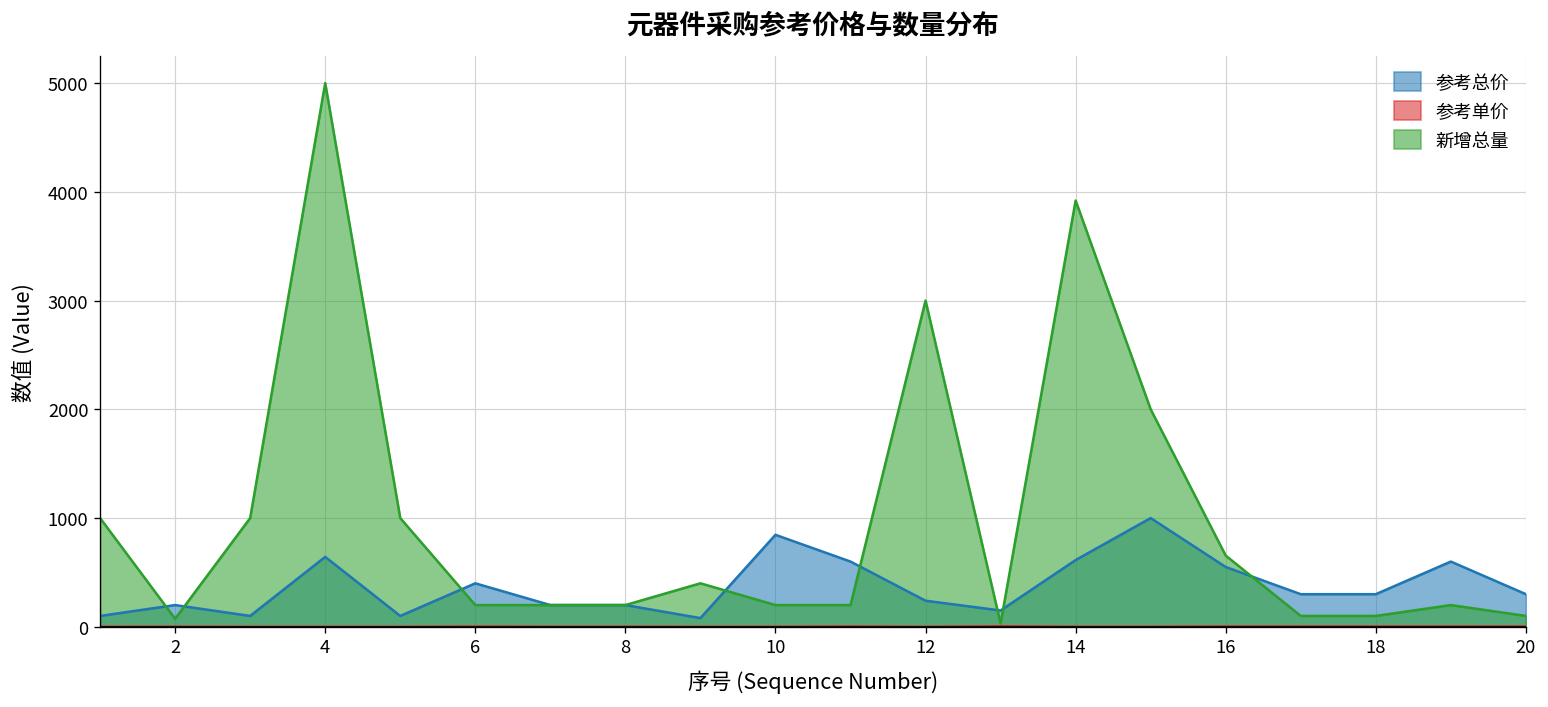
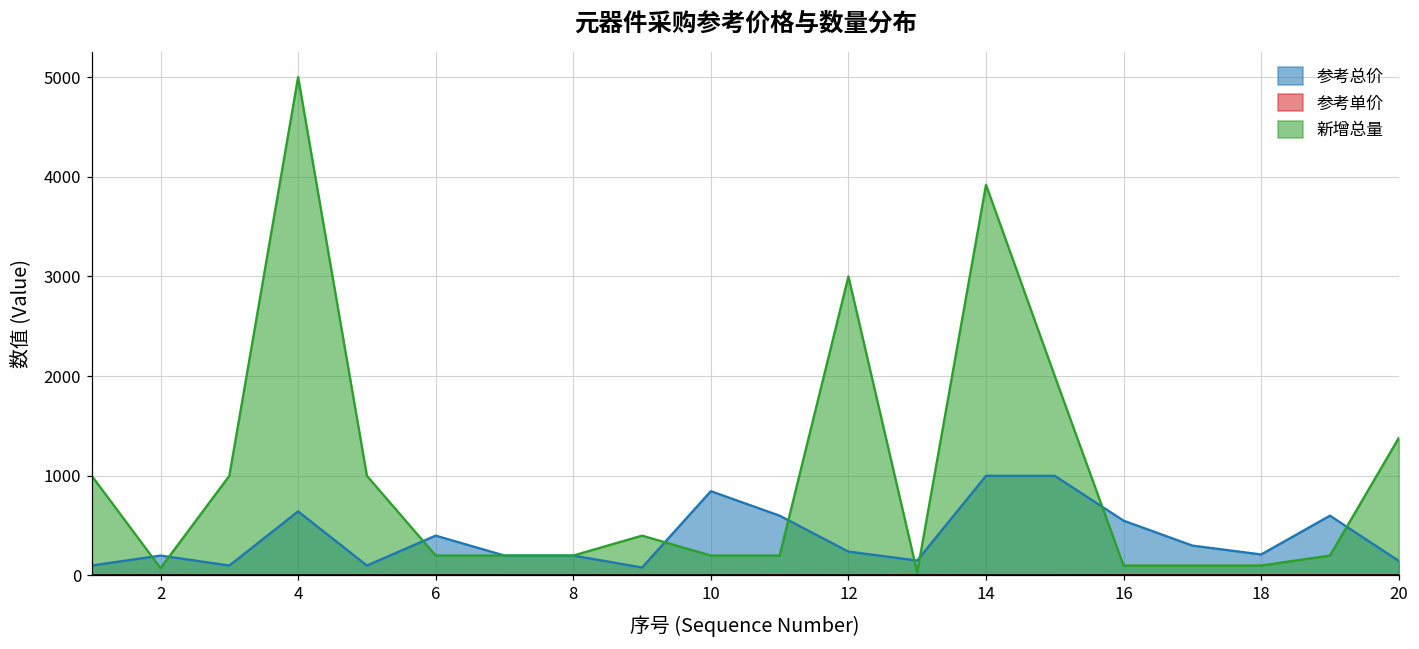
  {
    "参考总价": {
      "2": 200,
      "4": 600,
      "6": 400,
      "10": 800,
      "12": 200,
-     "14": 600,
+     "14": 1000,
      "16": 600,
-     "18": 300,
-     "20": 300
+     "18": 200,
+     "20": 100
    },
    "参考单价": {
      "2": 0,
      "4": 0,
      "6": 0,
      "8": 0,
      "10": 0,
      "12": 0,
      "14": 0,
      "16": 0,
      "18": 0,
      "20": 0
    },
    "新增总量": {
      "2": 100,
      "4": 5000,
      "6": 200,
      "10": 200,
      "12": 3000,
      "14": 3900,
-     "16": 700,
+     "16": 100,
      "18": 100,
-     "20": 100
+     "20": 1400
    }
  }
